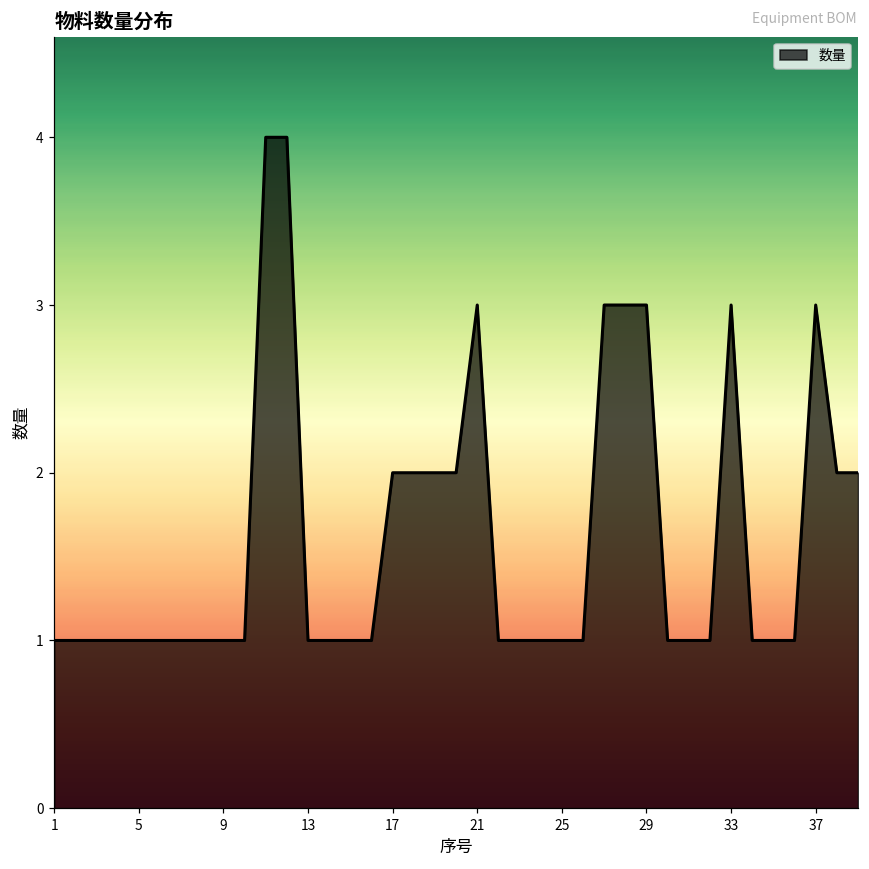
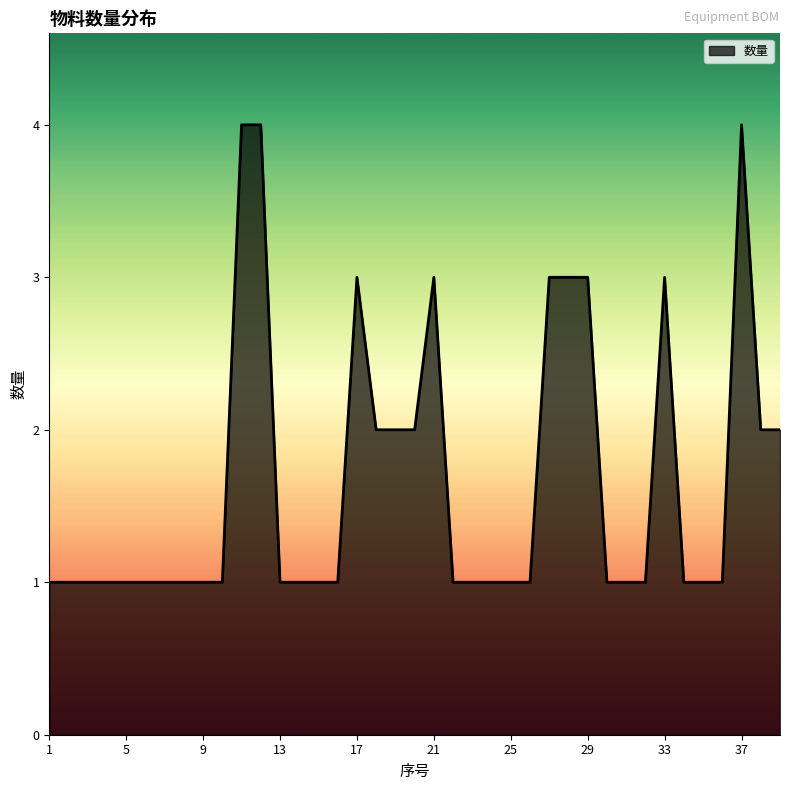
  {
    "1": 1,
    "5": 1,
    "9": 1,
    "13": 1,
-   "17": 2,
+   "17": 3,
    "21": 3,
    "25": 1,
    "29": 3,
    "33": 3,
-   "37": 3
+   "37": 4
  }
